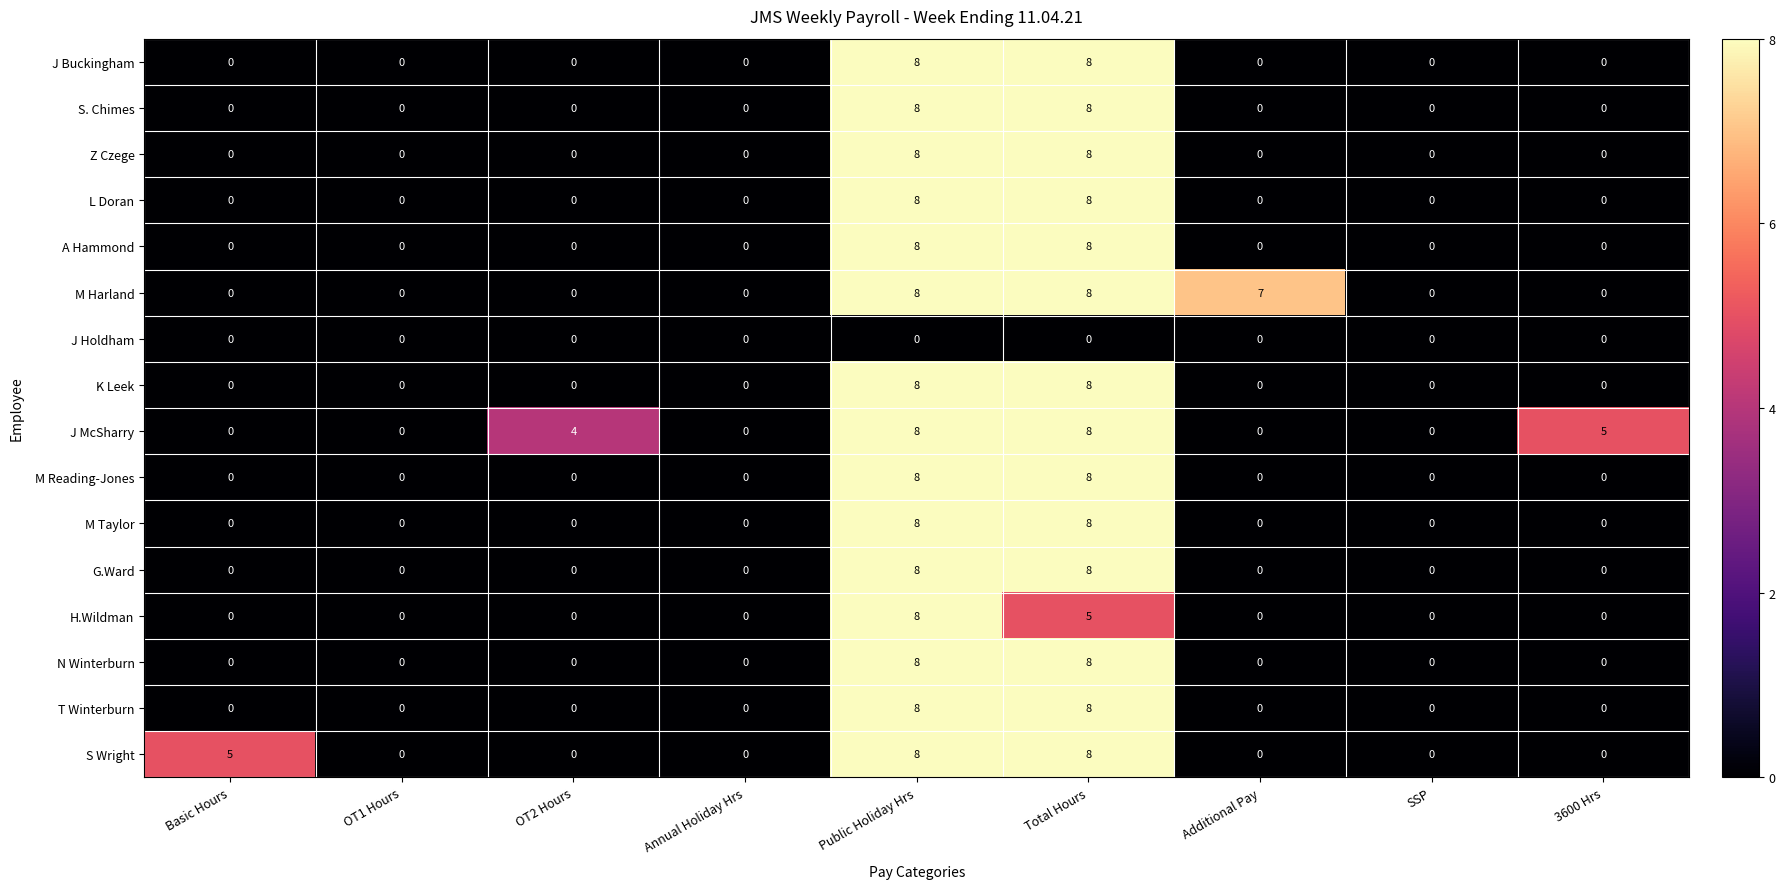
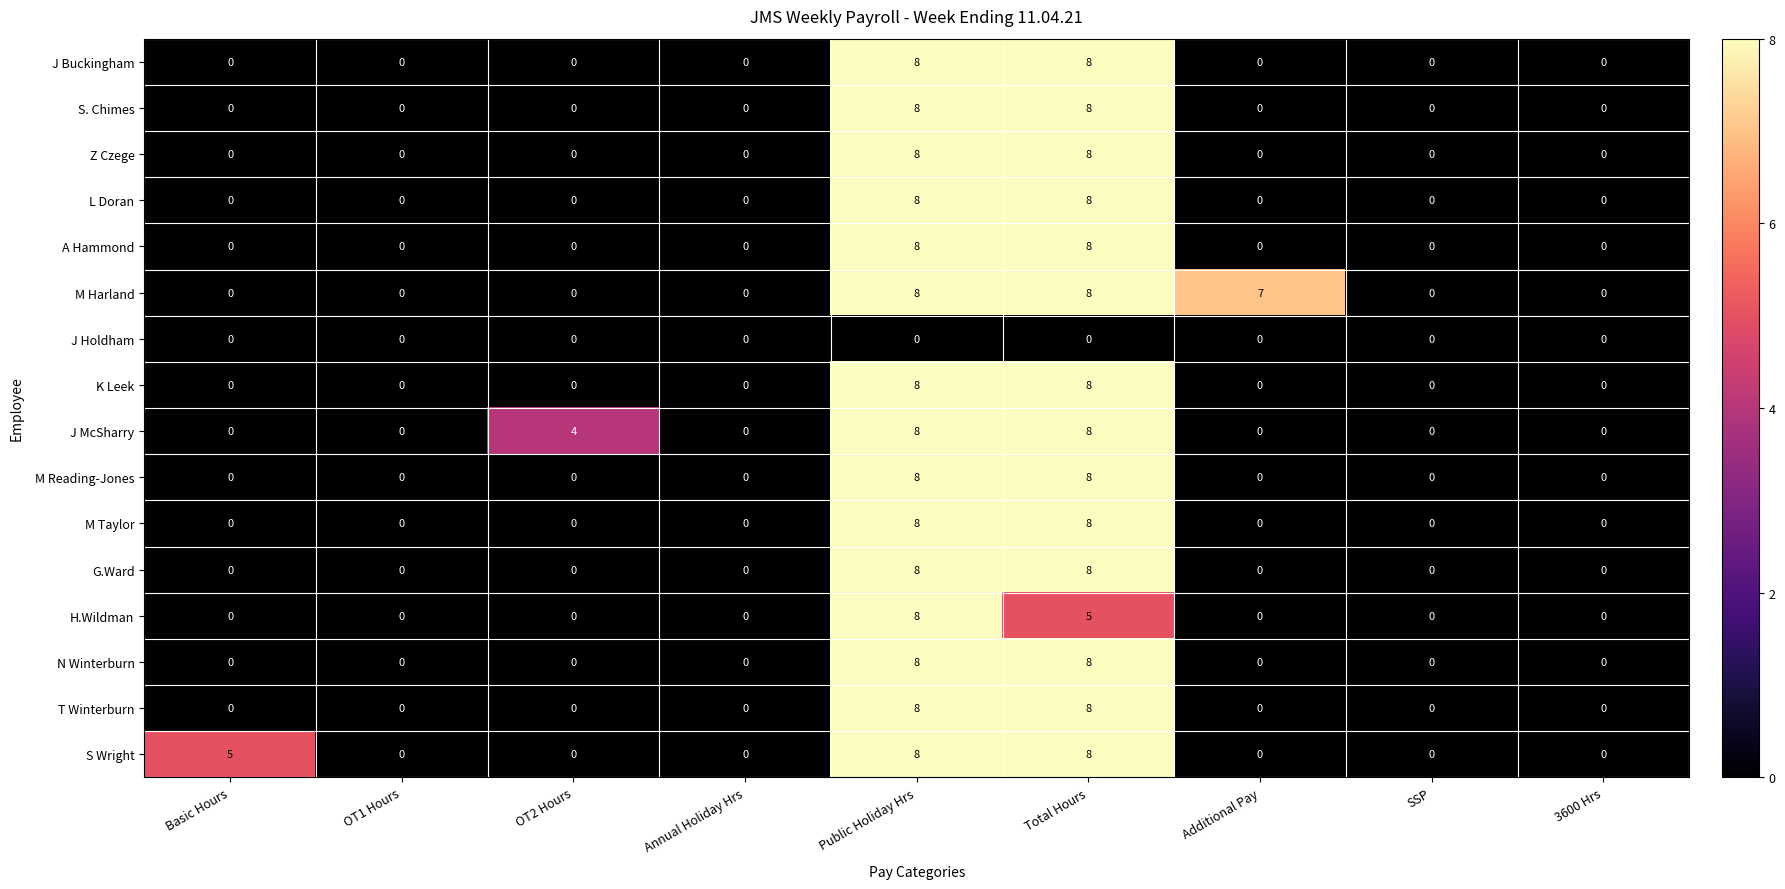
  {
    "J Buckingham": {
      "Basic Hours": 0,
      "OT1 Hours": 0,
      "OT2 Hours": 0,
      "Annual Holiday Hrs": 0,
      "Public Holiday Hrs": 8,
      "Total Hours": 8,
      "Additional Pay": 0,
      "SSP": 0,
      "3600 Hrs": 0
    },
    "S. Chimes": {
      "Basic Hours": 0,
      "OT1 Hours": 0,
      "OT2 Hours": 0,
      "Annual Holiday Hrs": 0,
      "Public Holiday Hrs": 8,
      "Total Hours": 8,
      "Additional Pay": 0,
      "SSP": 0,
      "3600 Hrs": 0
    },
    "Z Czege": {
      "Basic Hours": 0,
      "OT1 Hours": 0,
      "OT2 Hours": 0,
      "Annual Holiday Hrs": 0,
      "Public Holiday Hrs": 8,
      "Total Hours": 8,
      "Additional Pay": 0,
      "SSP": 0,
      "3600 Hrs": 0
    },
    "L Doran": {
      "Basic Hours": 0,
      "OT1 Hours": 0,
      "OT2 Hours": 0,
      "Annual Holiday Hrs": 0,
      "Public Holiday Hrs": 8,
      "Total Hours": 8,
      "Additional Pay": 0,
      "SSP": 0,
      "3600 Hrs": 0
    },
    "A Hammond": {
      "Basic Hours": 0,
      "OT1 Hours": 0,
      "OT2 Hours": 0,
      "Annual Holiday Hrs": 0,
      "Public Holiday Hrs": 8,
      "Total Hours": 8,
      "Additional Pay": 0,
      "SSP": 0,
      "3600 Hrs": 0
    },
    "M Harland": {
      "Basic Hours": 0,
      "OT1 Hours": 0,
      "OT2 Hours": 0,
      "Annual Holiday Hrs": 0,
      "Public Holiday Hrs": 8,
      "Total Hours": 8,
      "Additional Pay": 7,
      "SSP": 0,
      "3600 Hrs": 0
    },
    "J Holdham": {
      "Basic Hours": 0,
      "OT1 Hours": 0,
      "OT2 Hours": 0,
      "Annual Holiday Hrs": 0,
      "Public Holiday Hrs": 0,
      "Total Hours": 0,
      "Additional Pay": 0,
      "SSP": 0,
      "3600 Hrs": 0
    },
    "K Leek": {
      "Basic Hours": 0,
      "OT1 Hours": 0,
      "OT2 Hours": 0,
      "Annual Holiday Hrs": 0,
      "Public Holiday Hrs": 8,
      "Total Hours": 8,
      "Additional Pay": 0,
      "SSP": 0,
      "3600 Hrs": 0
    },
    "J McSharry": {
      "Basic Hours": 0,
      "OT1 Hours": 0,
      "OT2 Hours": 4,
      "Annual Holiday Hrs": 0,
      "Public Holiday Hrs": 8,
      "Total Hours": 8,
      "Additional Pay": 0,
      "SSP": 0,
-     "3600 Hrs": 5
+     "3600 Hrs": 0
    },
    "M Reading-Jones": {
      "Basic Hours": 0,
      "OT1 Hours": 0,
      "OT2 Hours": 0,
      "Annual Holiday Hrs": 0,
      "Public Holiday Hrs": 8,
      "Total Hours": 8,
      "Additional Pay": 0,
      "SSP": 0,
      "3600 Hrs": 0
    },
    "M Taylor": {
      "Basic Hours": 0,
      "OT1 Hours": 0,
      "OT2 Hours": 0,
      "Annual Holiday Hrs": 0,
      "Public Holiday Hrs": 8,
      "Total Hours": 8,
      "Additional Pay": 0,
      "SSP": 0,
      "3600 Hrs": 0
    },
    "G.Ward": {
      "Basic Hours": 0,
      "OT1 Hours": 0,
      "OT2 Hours": 0,
      "Annual Holiday Hrs": 0,
      "Public Holiday Hrs": 8,
      "Total Hours": 8,
      "Additional Pay": 0,
      "SSP": 0,
      "3600 Hrs": 0
    },
    "H.Wildman": {
      "Basic Hours": 0,
      "OT1 Hours": 0,
      "OT2 Hours": 0,
      "Annual Holiday Hrs": 0,
      "Public Holiday Hrs": 8,
      "Total Hours": 5,
      "Additional Pay": 0,
      "SSP": 0,
      "3600 Hrs": 0
    },
    "N Winterburn": {
      "Basic Hours": 0,
      "OT1 Hours": 0,
      "OT2 Hours": 0,
      "Annual Holiday Hrs": 0,
      "Public Holiday Hrs": 8,
      "Total Hours": 8,
      "Additional Pay": 0,
      "SSP": 0,
      "3600 Hrs": 0
    },
    "T Winterburn": {
      "Basic Hours": 0,
      "OT1 Hours": 0,
      "OT2 Hours": 0,
      "Annual Holiday Hrs": 0,
      "Public Holiday Hrs": 8,
      "Total Hours": 8,
      "Additional Pay": 0,
      "SSP": 0,
      "3600 Hrs": 0
    },
    "S Wright": {
      "Basic Hours": 5,
      "OT1 Hours": 0,
      "OT2 Hours": 0,
      "Annual Holiday Hrs": 0,
      "Public Holiday Hrs": 8,
      "Total Hours": 8,
      "Additional Pay": 0,
      "SSP": 0,
      "3600 Hrs": 0
    }
  }
